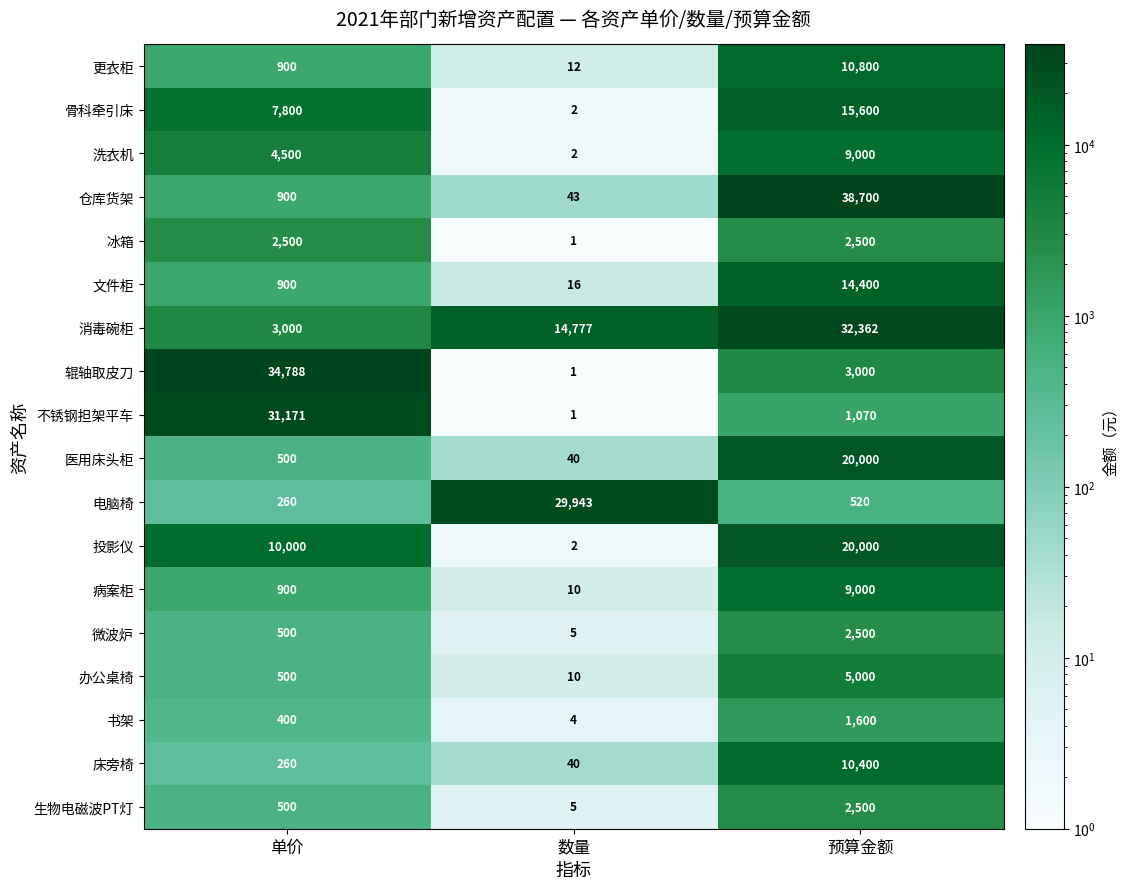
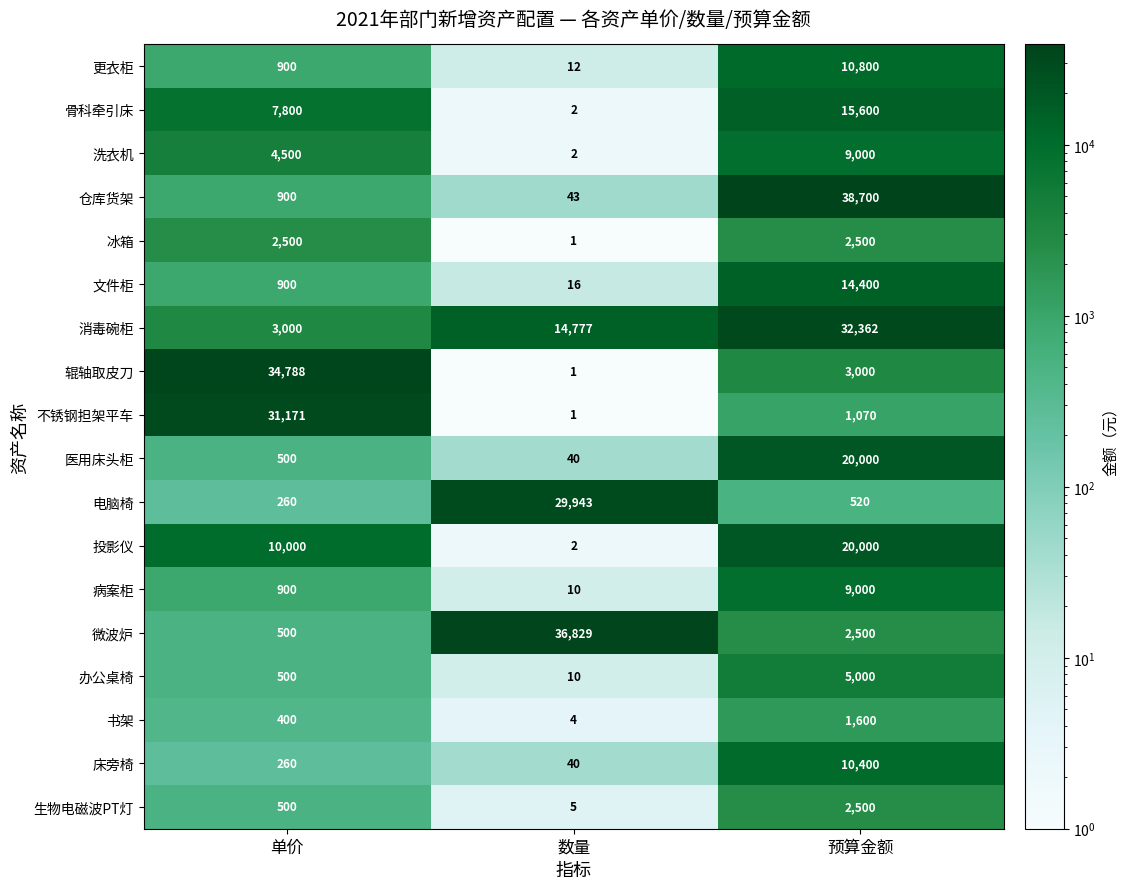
  {
    "更衣柜": {
      "单价": "900",
      "数量": "12",
      "预算金额": "10,800"
    },
    "骨科牵引床": {
      "单价": "7,800",
      "数量": "2",
      "预算金额": "15,600"
    },
    "洗衣机": {
      "单价": "4,500",
      "数量": "2",
      "预算金额": "9,000"
    },
    "仓库货架": {
      "单价": "900",
      "数量": "43",
      "预算金额": "38,700"
    },
    "冰箱": {
      "单价": "2,500",
      "数量": "1",
      "预算金额": "2,500"
    },
    "文件柜": {
      "单价": "900",
      "数量": "16",
      "预算金额": "14,400"
    },
    "消毒碗柜": {
      "单价": "3,000",
      "数量": "14,777",
      "预算金额": "32,362"
    },
    "辊轴取皮刀": {
      "单价": "34,788",
      "数量": "1",
      "预算金额": "3,000"
    },
    "不锈钢担架平车": {
      "单价": "31,171",
      "数量": "1",
      "预算金额": "1,070"
    },
    "医用床头柜": {
      "单价": "500",
      "数量": "40",
      "预算金额": "20,000"
    },
    "电脑椅": {
      "单价": "260",
      "数量": "29,943",
      "预算金额": "520"
    },
    "投影仪": {
      "单价": "10,000",
      "数量": "2",
      "预算金额": "20,000"
    },
    "病案柜": {
      "单价": "900",
      "数量": "10",
      "预算金额": "9,000"
    },
    "微波炉": {
      "单价": "500",
-     "数量": "5",
+     "数量": "36,829",
      "预算金额": "2,500"
    },
    "办公桌椅": {
      "单价": "500",
      "数量": "10",
      "预算金额": "5,000"
    },
    "书架": {
      "单价": "400",
      "数量": "4",
      "预算金额": "1,600"
    },
    "床旁椅": {
      "单价": "260",
      "数量": "40",
      "预算金额": "10,400"
    },
    "生物电磁波PT灯": {
      "单价": "500",
      "数量": "5",
      "预算金额": "2,500"
    }
  }
